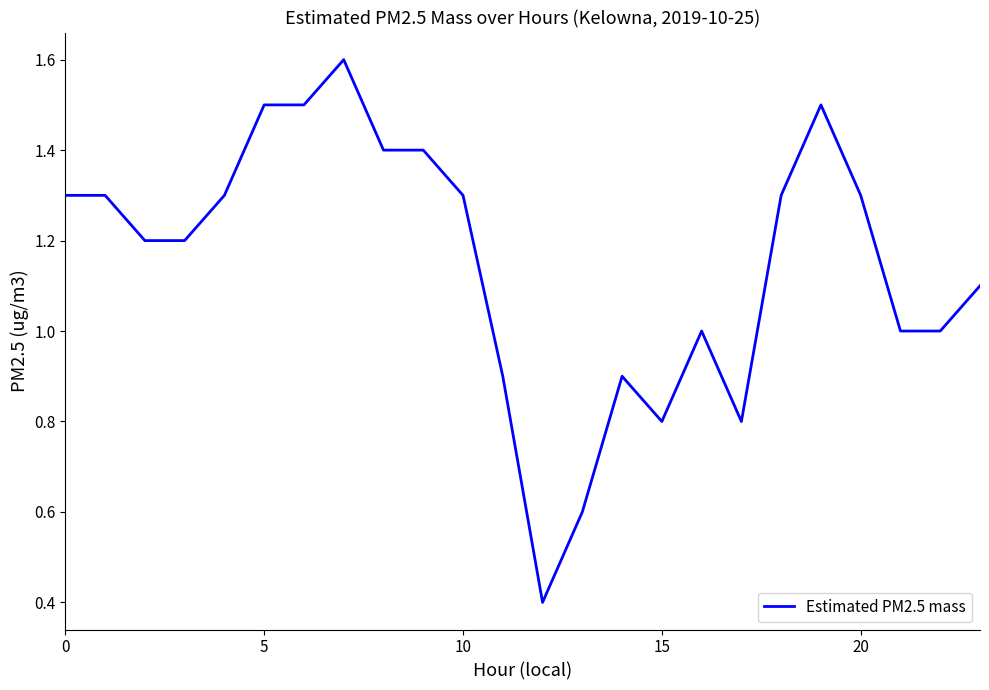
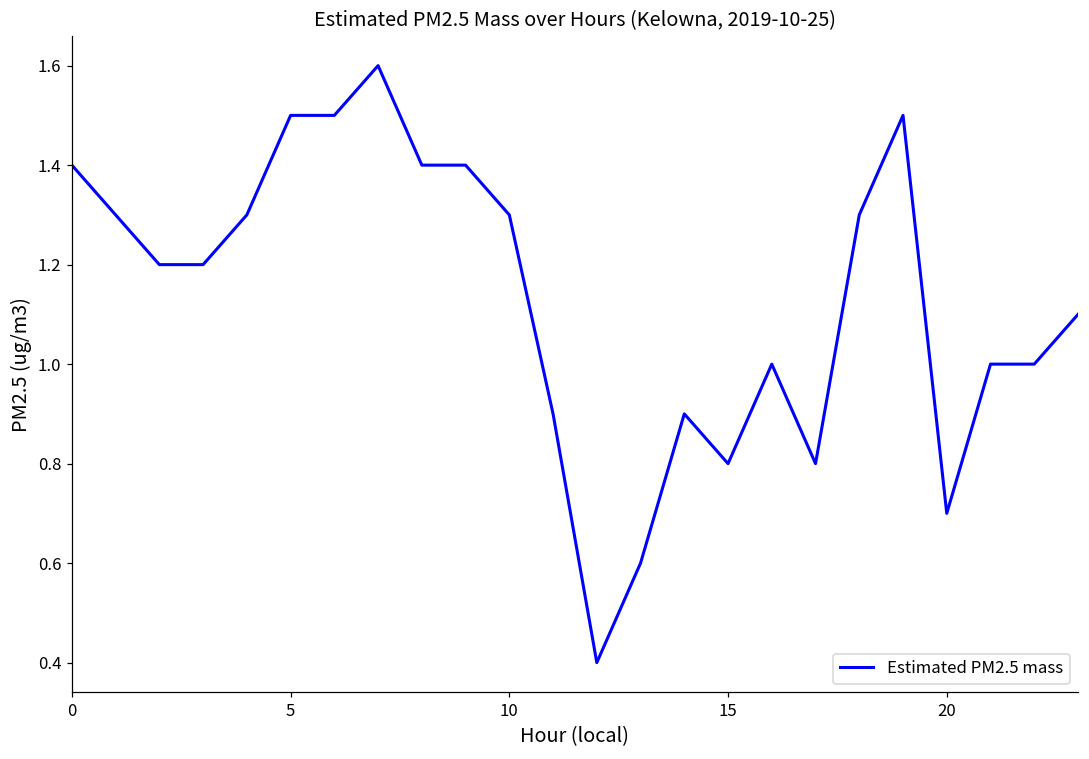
  {
-   "0": 1.3,
+   "0": 1.4,
    "5": 1.5,
    "10": 1.3,
    "15": 0.8,
-   "20": 1.3
+   "20": 0.7
  }
